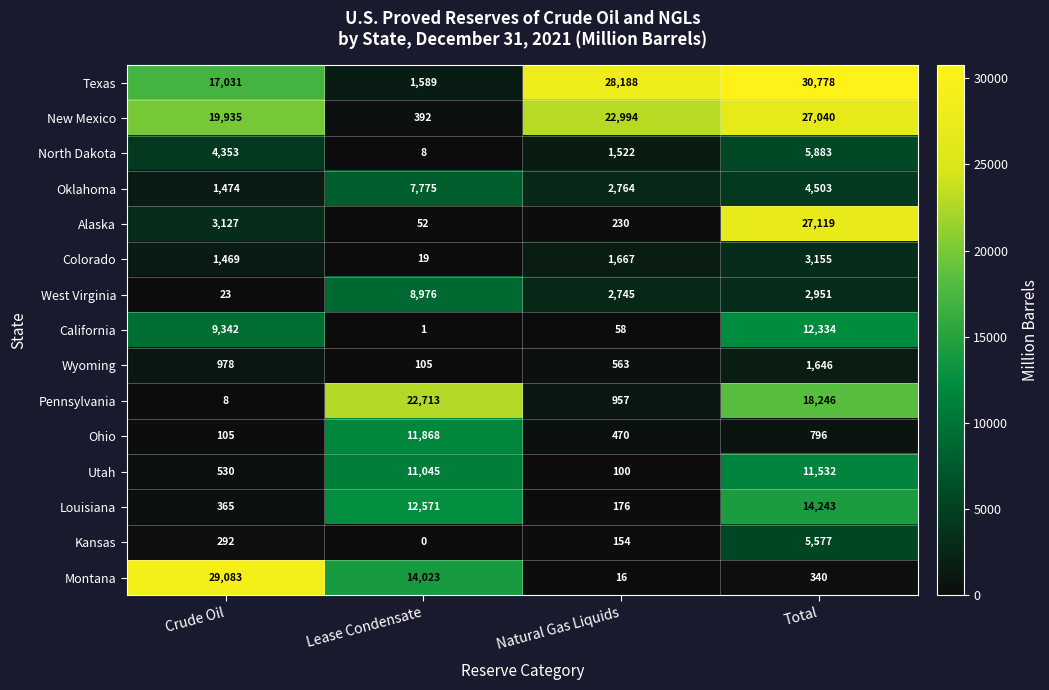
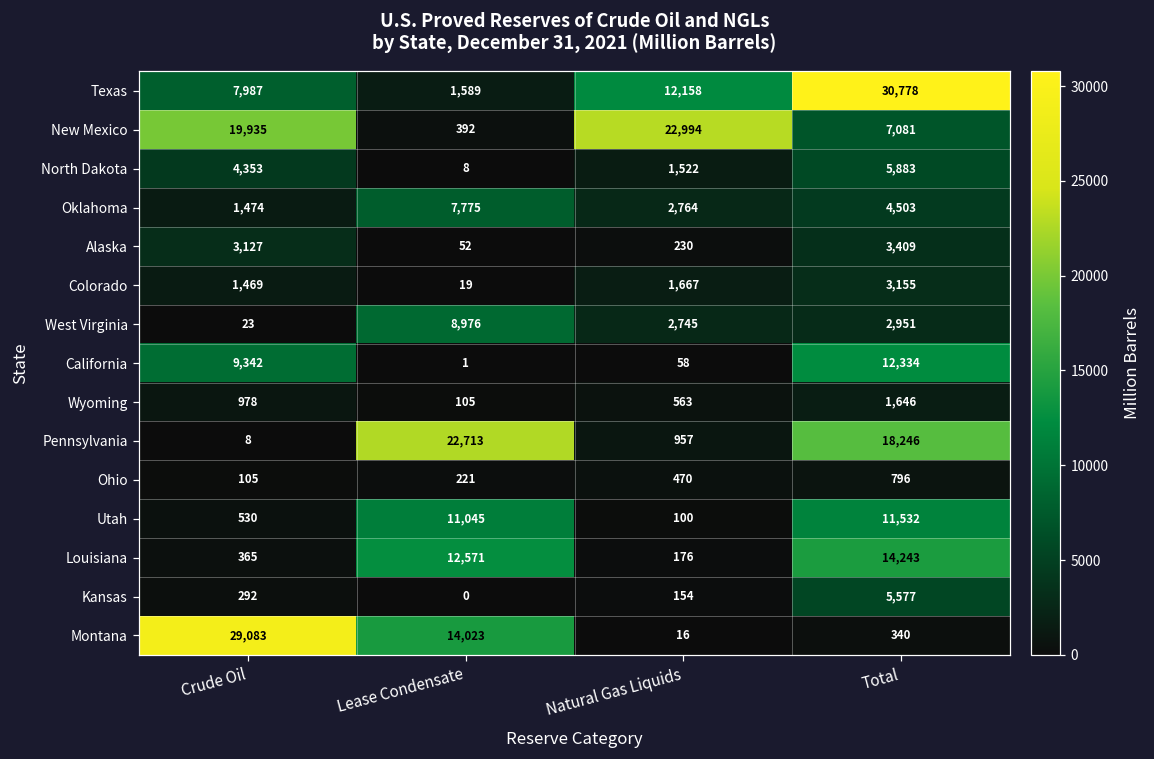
  {
    "Texas": {
-     "Crude Oil": "17,031",
+     "Crude Oil": "7,987",
      "Lease Condensate": "1,589",
-     "Natural Gas Liquids": "28,188",
+     "Natural Gas Liquids": "12,158",
      "Total": "30,778"
    },
    "New Mexico": {
      "Crude Oil": "19,935",
      "Lease Condensate": "392",
      "Natural Gas Liquids": "22,994",
-     "Total": "27,040"
+     "Total": "7,081"
    },
    "North Dakota": {
      "Crude Oil": "4,353",
      "Lease Condensate": "8",
      "Natural Gas Liquids": "1,522",
      "Total": "5,883"
    },
    "Oklahoma": {
      "Crude Oil": "1,474",
      "Lease Condensate": "7,775",
      "Natural Gas Liquids": "2,764",
      "Total": "4,503"
    },
    "Alaska": {
      "Crude Oil": "3,127",
      "Lease Condensate": "52",
      "Natural Gas Liquids": "230",
-     "Total": "27,119"
+     "Total": "3,409"
    },
    "Colorado": {
      "Crude Oil": "1,469",
      "Lease Condensate": "19",
      "Natural Gas Liquids": "1,667",
      "Total": "3,155"
    },
    "West Virginia": {
      "Crude Oil": "23",
      "Lease Condensate": "8,976",
      "Natural Gas Liquids": "2,745",
      "Total": "2,951"
    },
    "California": {
      "Crude Oil": "9,342",
      "Lease Condensate": "1",
      "Natural Gas Liquids": "58",
      "Total": "12,334"
    },
    "Wyoming": {
      "Crude Oil": "978",
      "Lease Condensate": "105",
      "Natural Gas Liquids": "563",
      "Total": "1,646"
    },
    "Pennsylvania": {
      "Crude Oil": "8",
      "Lease Condensate": "22,713",
      "Natural Gas Liquids": "957",
      "Total": "18,246"
    },
    "Ohio": {
      "Crude Oil": "105",
-     "Lease Condensate": "11,868",
+     "Lease Condensate": "221",
      "Natural Gas Liquids": "470",
      "Total": "796"
    },
    "Utah": {
      "Crude Oil": "530",
      "Lease Condensate": "11,045",
      "Natural Gas Liquids": "100",
      "Total": "11,532"
    },
    "Louisiana": {
      "Crude Oil": "365",
      "Lease Condensate": "12,571",
      "Natural Gas Liquids": "176",
      "Total": "14,243"
    },
    "Kansas": {
      "Crude Oil": "292",
      "Lease Condensate": "0",
      "Natural Gas Liquids": "154",
      "Total": "5,577"
    },
    "Montana": {
      "Crude Oil": "29,083",
      "Lease Condensate": "14,023",
      "Natural Gas Liquids": "16",
      "Total": "340"
    }
  }
